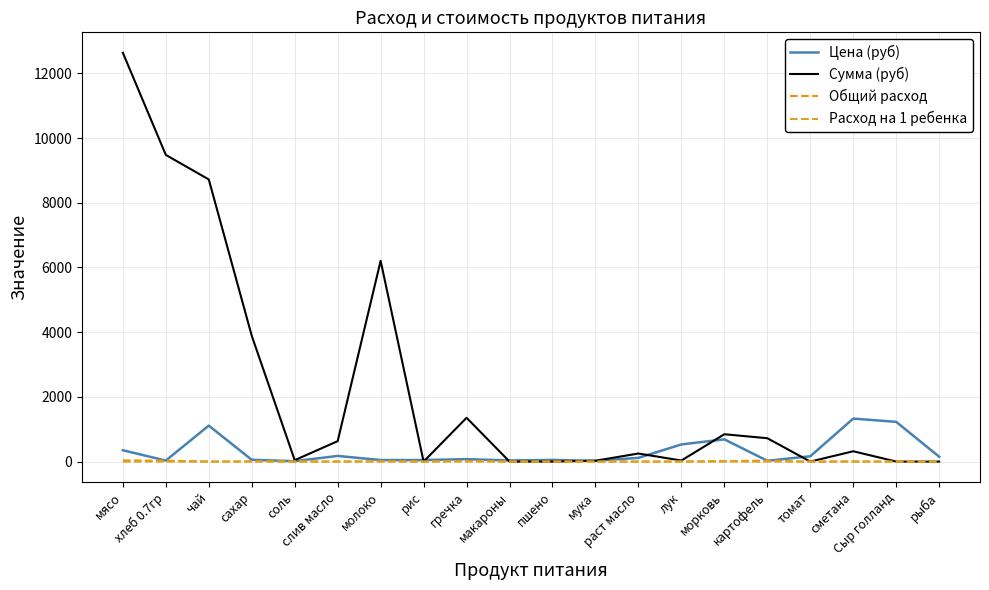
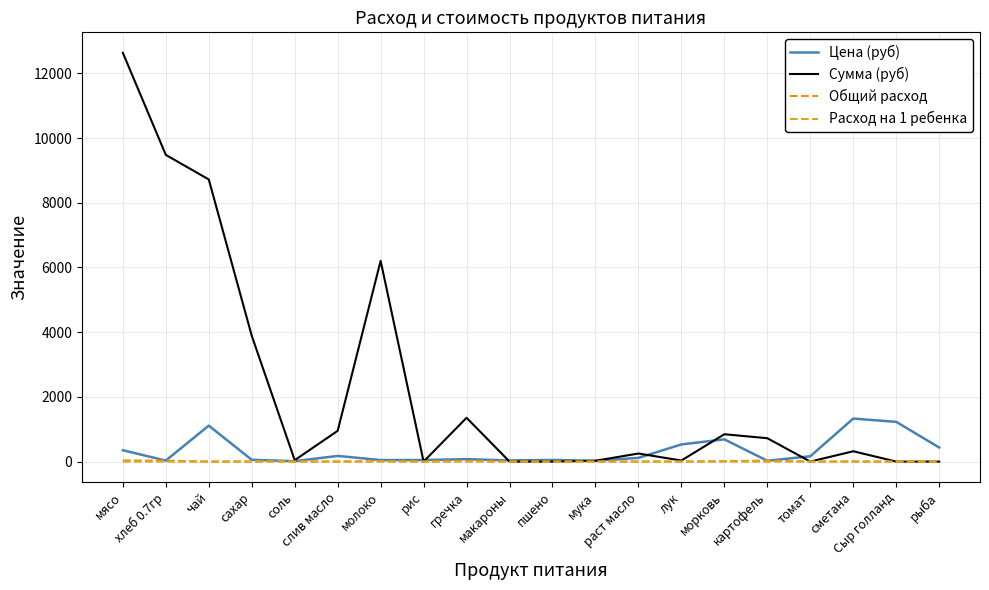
  {
    "Цена (руб)": {
      "мясо": 400,
      "чай": 1100,
      "слив масло": 200,
      "раст масло": 100,
      "лук": 500,
      "морковь": 700,
      "томат": 200,
      "сметана": 1300,
      "Сыр голланд": 1200,
-     "рыба": 200
+     "рыба": 400
    },
    "Сумма (руб)": {
      "мясо": 12600,
      "хлеб 0.7гр": 9500,
      "чай": 8700,
      "сахар": 3900,
-     "слив масло": 600,
+     "слив масло": 1000,
      "молоко": 6200,
      "гречка": 1400,
      "раст масло": 200,
      "морковь": 800,
      "картофель": 700,
      "сметана": 300
    }
  }
